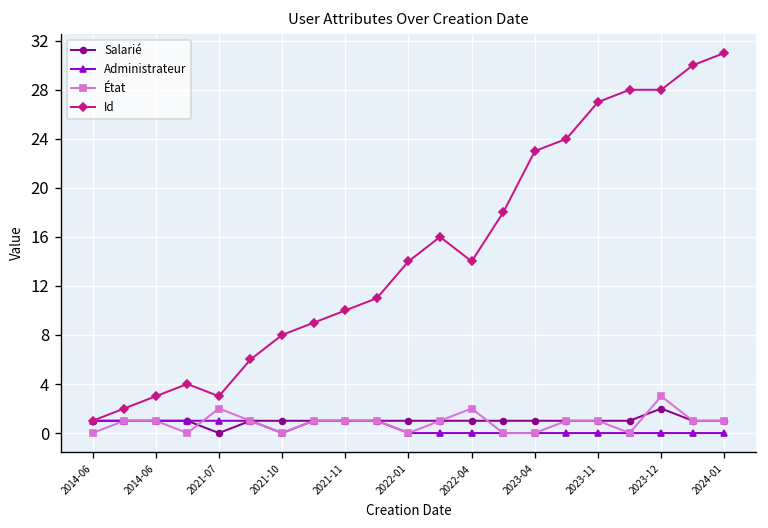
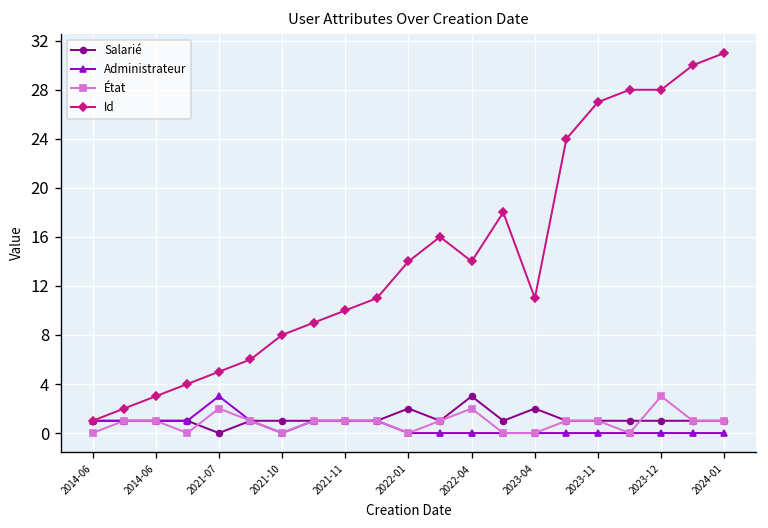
  {
    "Salarié": {
      "2021-07": 0,
-     "2022-01": 1,
-     "2022-04": 1,
-     "2023-04": 1,
-     "2023-12": 2
+     "2022-01": 2,
+     "2022-04": 3,
+     "2023-04": 2,
+     "2023-12": 1
    },
    "Administrateur": {
-     "2021-07": 1,
+     "2021-07": 3,
      "2022-04": 0,
      "2023-12": 0
    },
    "État": {
      "2021-07": 2,
      "2022-04": 2,
      "2023-12": 3
    },
    "Id": {
-     "2021-07": 3,
+     "2021-07": 5,
      "2022-01": 14,
      "2022-04": 14,
-     "2023-04": 23,
+     "2023-04": 11,
      "2023-12": 28
    }
  }
